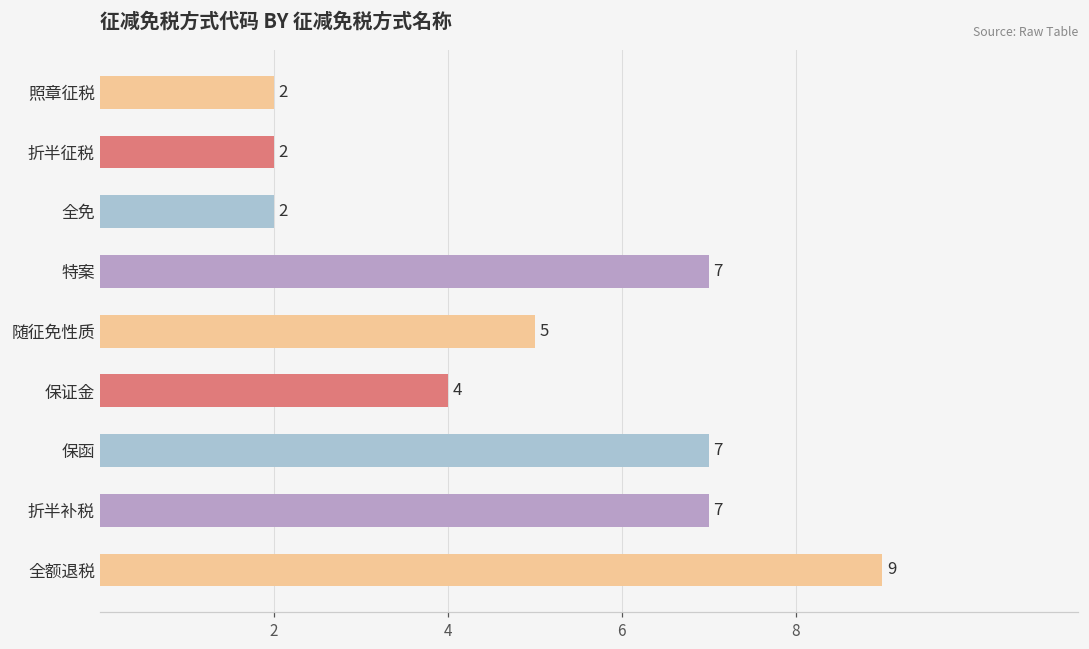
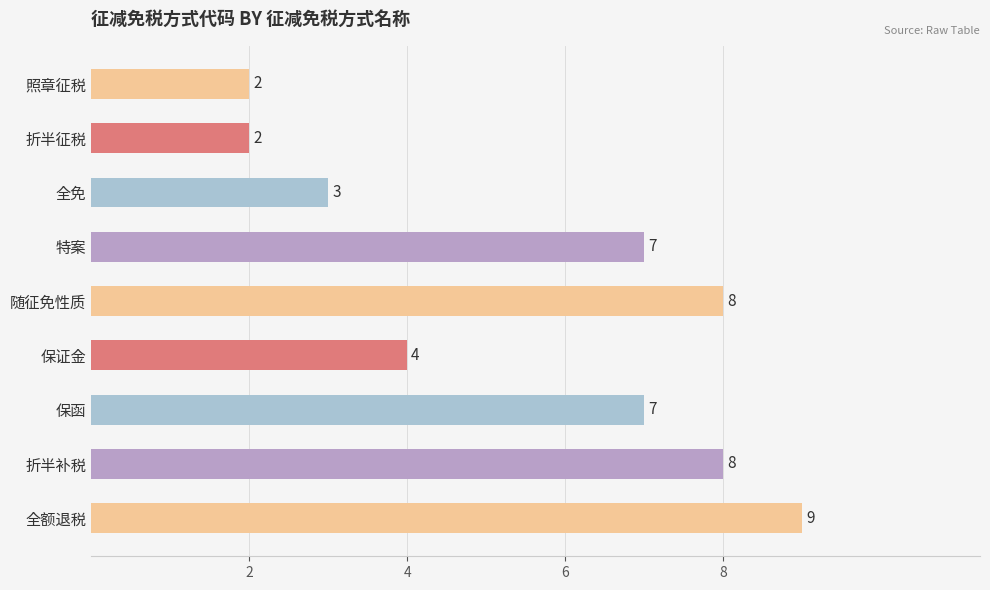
  {
    "照章征税": 2,
    "折半征税": 2,
-   "全免": 2,
+   "全免": 3,
    "特案": 7,
-   "随征免性质": 5,
+   "随征免性质": 8,
    "保证金": 4,
    "保函": 7,
-   "折半补税": 7,
+   "折半补税": 8,
    "全额退税": 9
  }
